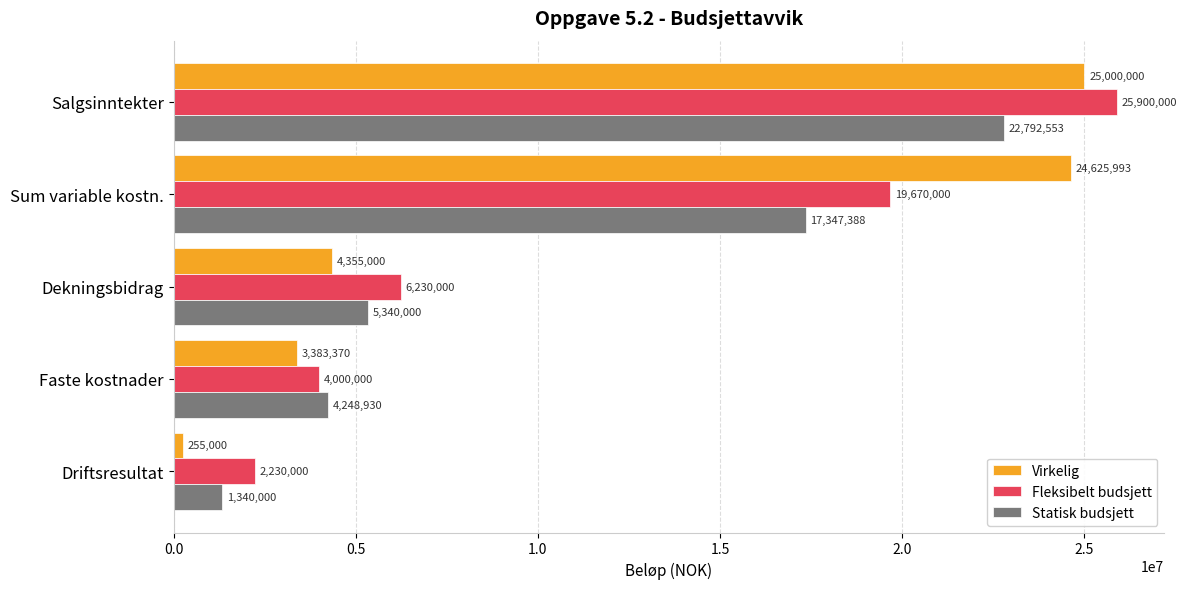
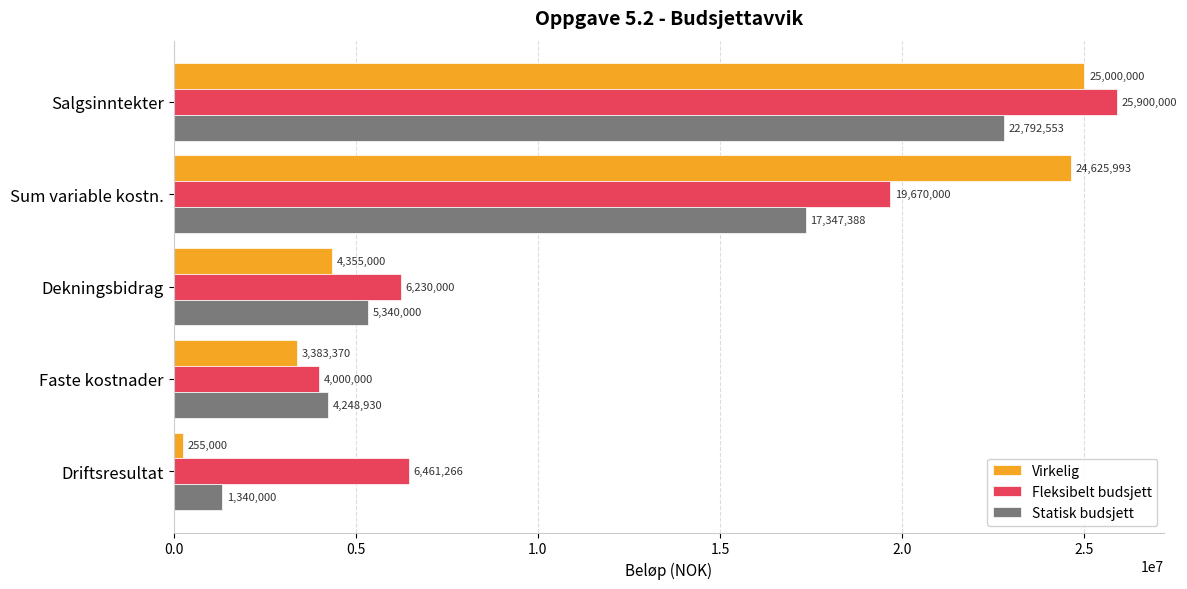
  {
    "Virkelig": {
      "Salgsinntekter": "25,000,000",
      "Sum variable kostn.": "24,625,993",
      "Dekningsbidrag": "4,355,000",
      "Faste kostnader": "3,383,370",
      "Driftsresultat": "255,000"
    },
    "Fleksibelt budsjett": {
      "Salgsinntekter": "25,900,000",
      "Sum variable kostn.": "19,670,000",
      "Dekningsbidrag": "6,230,000",
      "Faste kostnader": "4,000,000",
-     "Driftsresultat": "2,230,000"
+     "Driftsresultat": "6,461,266"
    },
    "Statisk budsjett": {
      "Salgsinntekter": "22,792,553",
      "Sum variable kostn.": "17,347,388",
      "Dekningsbidrag": "5,340,000",
      "Faste kostnader": "4,248,930",
      "Driftsresultat": "1,340,000"
    }
  }
